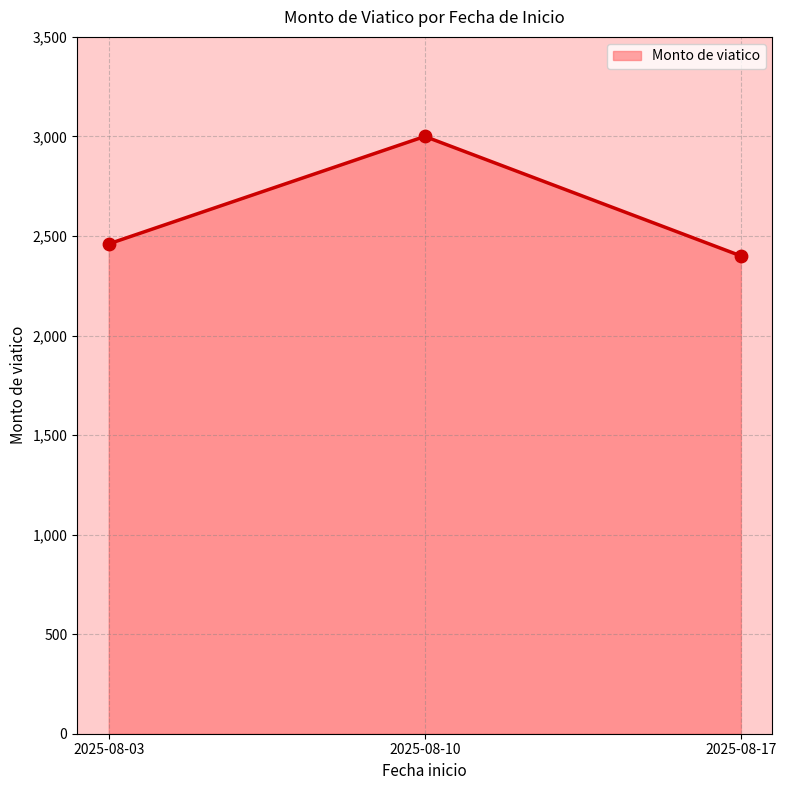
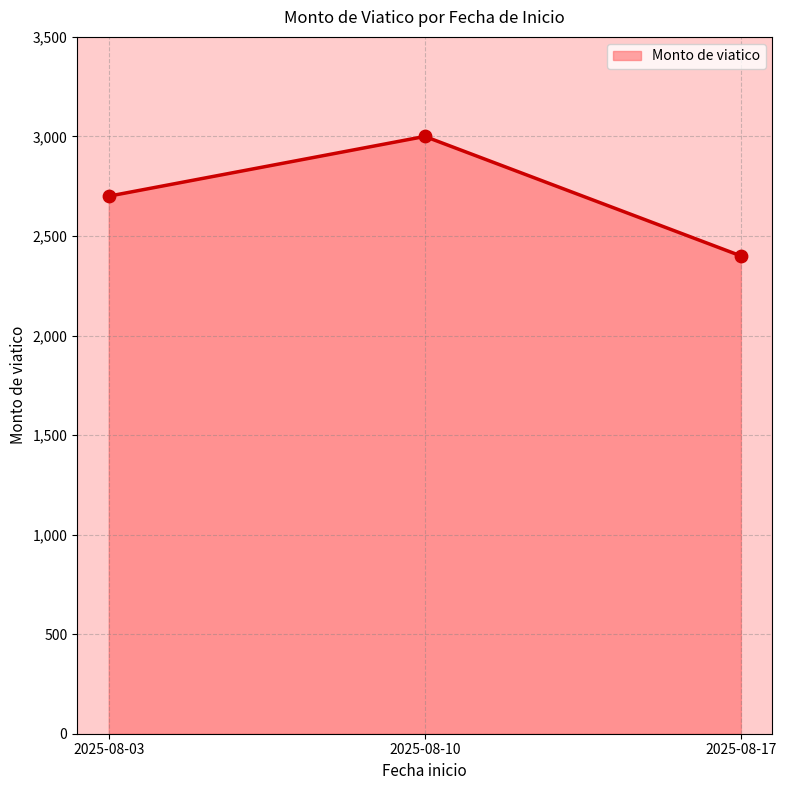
  {
-   "2025-08-03": "2,460",
+   "2025-08-03": "2,700",
    "2025-08-10": "3,000",
    "2025-08-17": "2,400"
  }
